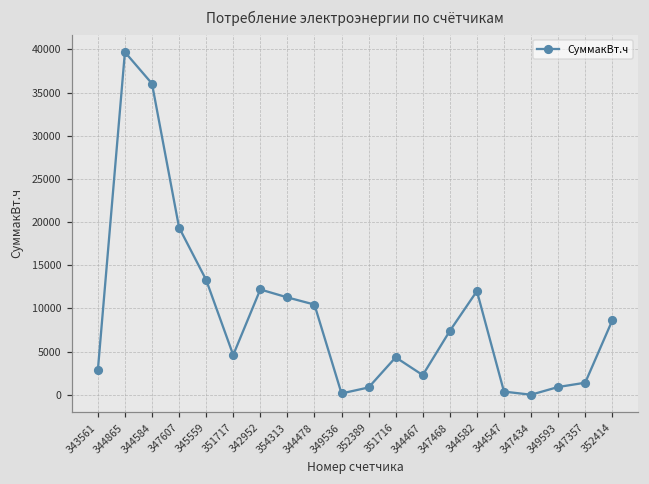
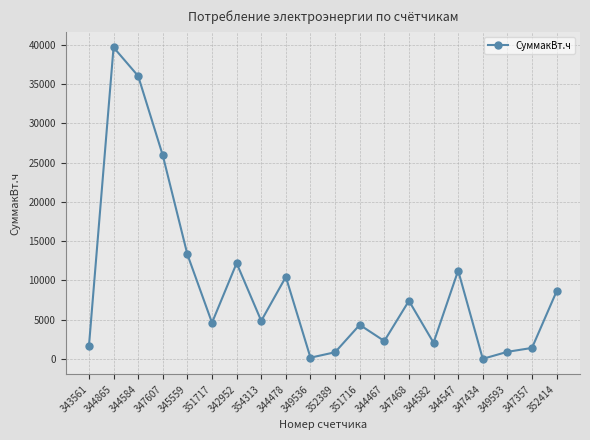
  {
-   "343561": 3000,
+   "343561": 2000,
    "344865": 40000,
    "344584": 36000,
-   "347607": 19000,
+   "347607": 26000,
    "345559": 13000,
    "351717": 5000,
    "342952": 12000,
-   "354313": 11000,
+   "354313": 5000,
    "344478": 10000,
    "349536": 0,
    "352389": 1000,
    "351716": 4000,
    "344467": 2000,
    "347468": 7000,
-   "344582": 12000,
-   "344547": 0,
+   "344582": 2000,
+   "344547": 11000,
    "347434": 0,
    "349593": 1000,
    "347357": 1000,
    "352414": 9000
  }
